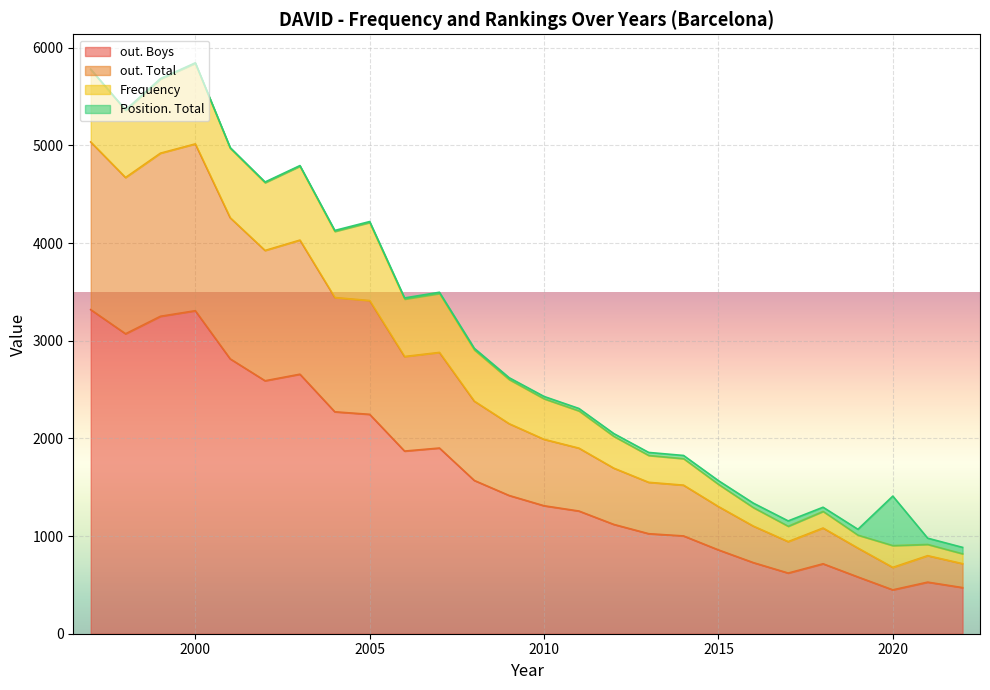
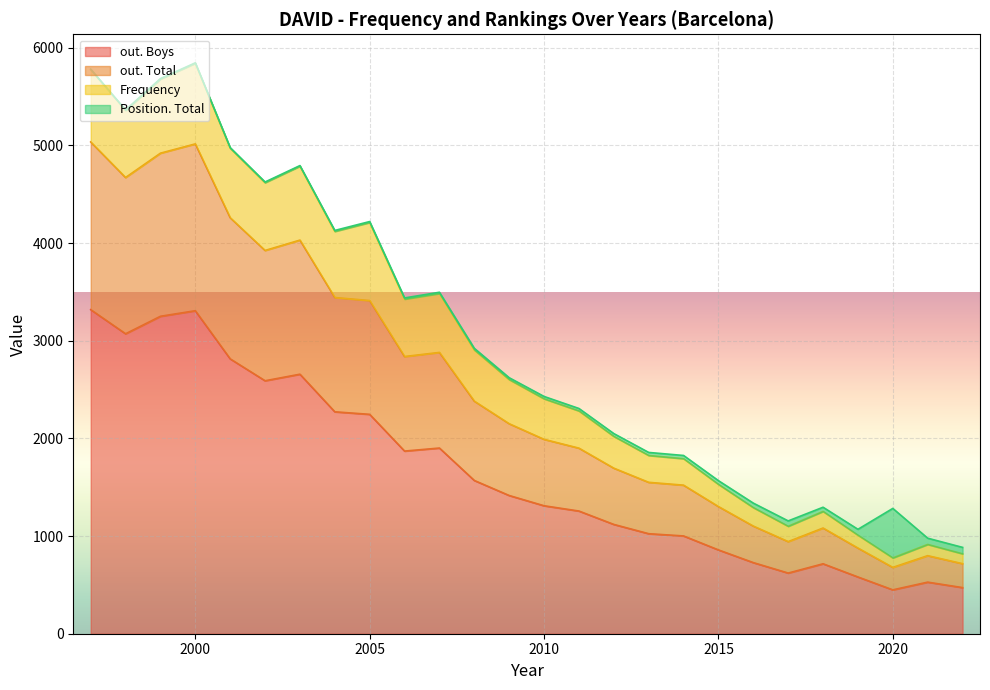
  {
    "Frequency": {
      "2015": 200,
-     "2020": 200
+     "2020": 100
    },
    "Position. Total": {
      "2015": 0,
      "2020": 500
    }
  }
